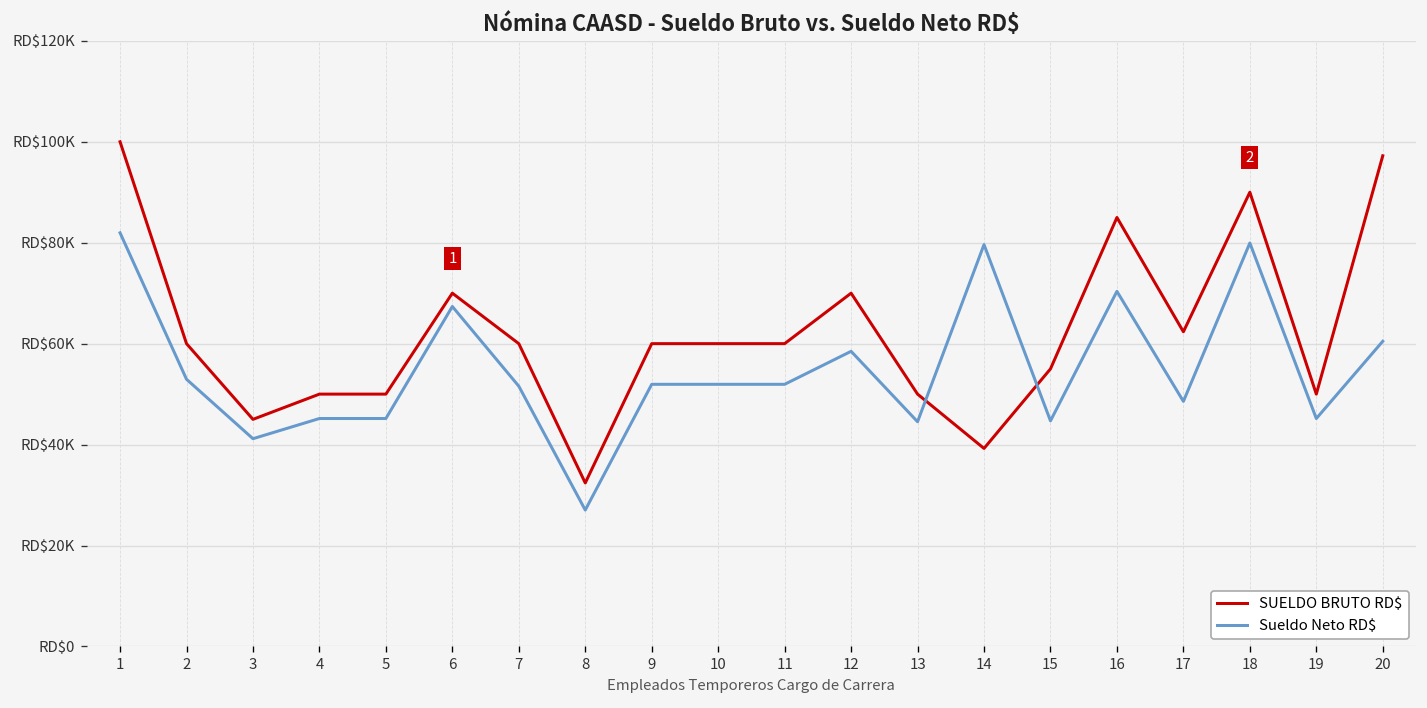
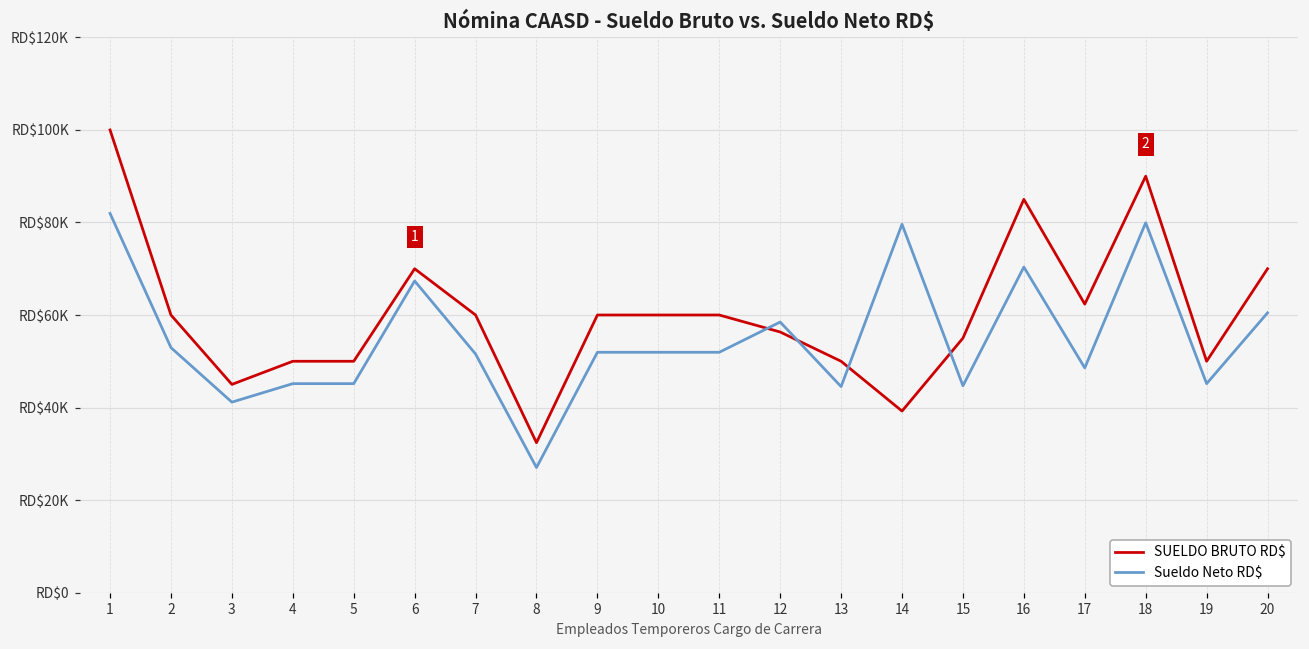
  {
    "SUELDO BRUTO RD$": {
      "1": "RD$100000",
      "2": "RD$60000",
      "3": "RD$45000",
      "4": "RD$50000",
      "5": "RD$50000",
      "7": "RD$60000",
      "8": "RD$32000",
      "9": "RD$60000",
      "10": "RD$60000",
      "11": "RD$60000",
-     "12": "RD$70000",
+     "12": "RD$56000",
      "13": "RD$50000",
      "14": "RD$39000",
      "15": "RD$55000",
      "16": "RD$85000",
      "17": "RD$62000",
      "19": "RD$50000",
-     "20": "RD$97000"
+     "20": "RD$70000"
    },
    "Sueldo Neto RD$": {
      "1": "RD$82000",
      "2": "RD$53000",
      "3": "RD$41000",
      "4": "RD$45000",
      "5": "RD$45000",
      "6": "RD$67000",
      "7": "RD$52000",
      "8": "RD$27000",
      "9": "RD$52000",
      "10": "RD$52000",
      "11": "RD$52000",
      "12": "RD$58000",
      "13": "RD$45000",
      "14": "RD$80000",
      "15": "RD$45000",
      "16": "RD$70000",
      "17": "RD$49000",
      "18": "RD$80000",
      "19": "RD$45000",
      "20": "RD$60000"
    }
  }
